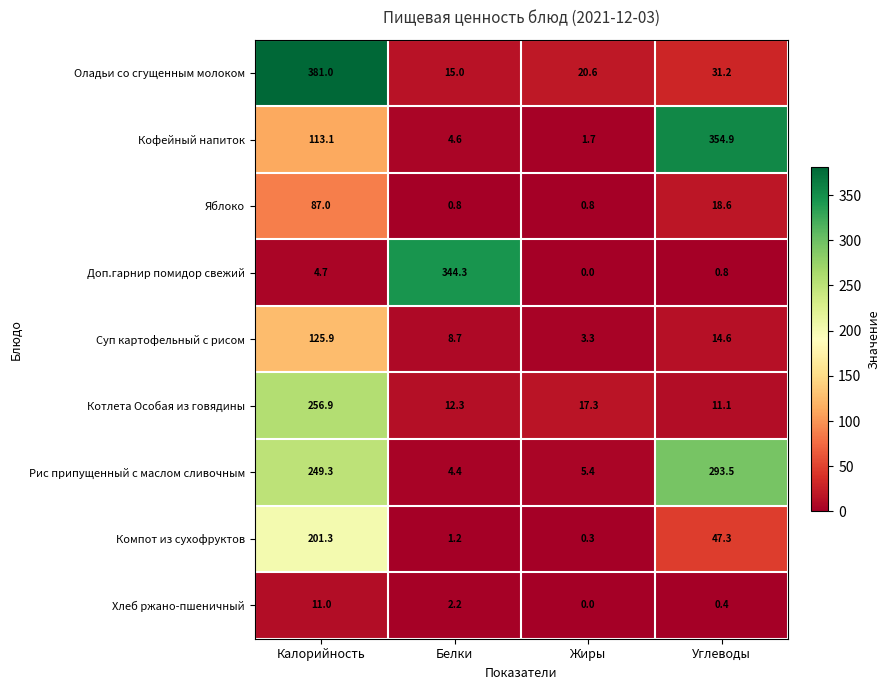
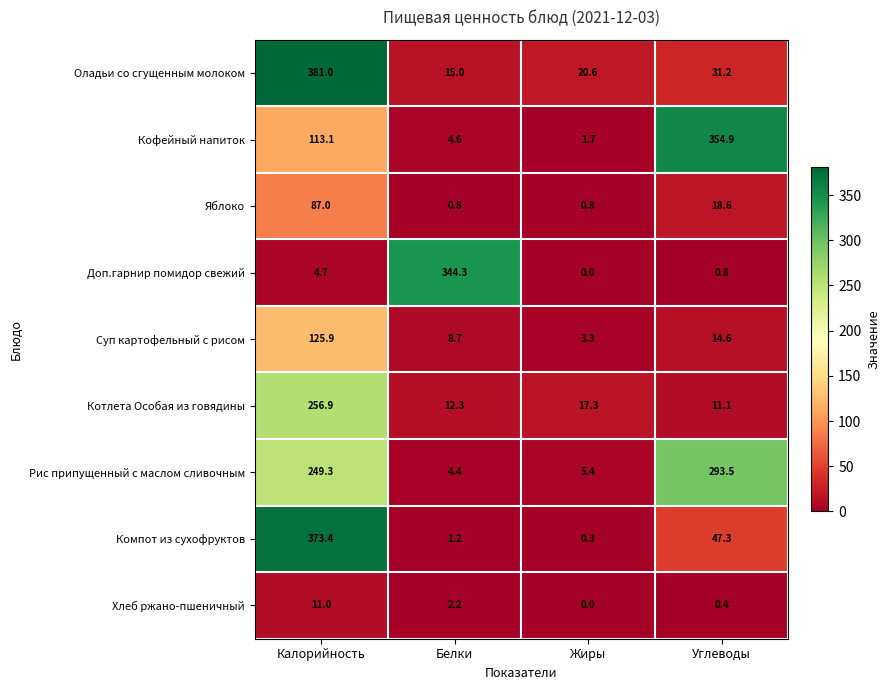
  {
    "Оладьи со сгущенным молоком": {
      "Калорийность": 381.0,
      "Белки": 15.0,
      "Жиры": 20.6,
      "Углеводы": 31.2
    },
    "Кофейный напиток": {
      "Калорийность": 113.1,
      "Белки": 4.6,
      "Жиры": 1.7,
      "Углеводы": 354.9
    },
    "Яблоко": {
      "Калорийность": 87.0,
      "Белки": 0.8,
      "Жиры": 0.8,
      "Углеводы": 18.6
    },
    "Доп.гарнир помидор свежий": {
      "Калорийность": 4.7,
      "Белки": 344.3,
      "Жиры": 0.0,
      "Углеводы": 0.8
    },
    "Суп картофельный с рисом": {
      "Калорийность": 125.9,
      "Белки": 8.7,
      "Жиры": 3.3,
      "Углеводы": 14.6
    },
    "Котлета Особая из говядины": {
      "Калорийность": 256.9,
      "Белки": 12.3,
      "Жиры": 17.3,
      "Углеводы": 11.1
    },
    "Рис припущенный с маслом сливочным": {
      "Калорийность": 249.3,
      "Белки": 4.4,
      "Жиры": 5.4,
      "Углеводы": 293.5
    },
    "Компот из сухофруктов": {
-     "Калорийность": 201.3,
+     "Калорийность": 373.4,
      "Белки": 1.2,
      "Жиры": 0.3,
      "Углеводы": 47.3
    },
    "Хлеб ржано-пшеничный": {
      "Калорийность": 11.0,
      "Белки": 2.2,
      "Жиры": 0.0,
      "Углеводы": 0.4
    }
  }
